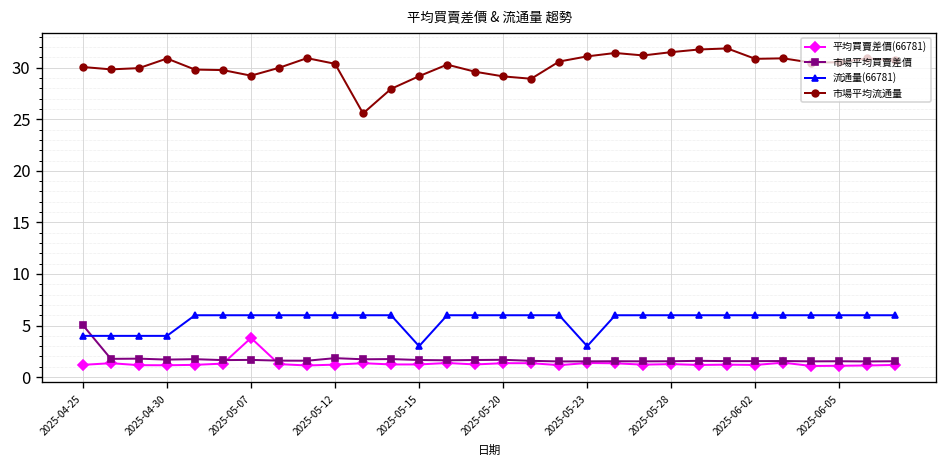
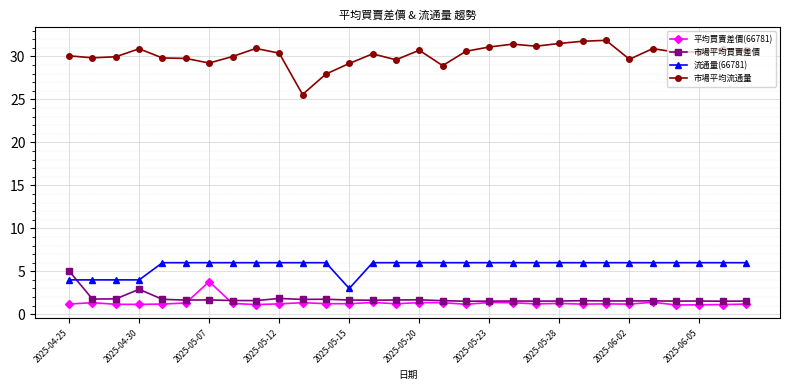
  {
    "平均買賣差價(66781)": {
      "2025-04-25": 1,
      "2025-04-30": 1,
      "2025-05-07": 4,
      "2025-05-12": 1,
      "2025-05-15": 1,
      "2025-05-20": 1,
      "2025-06-02": 1,
      "2025-06-05": 1
    },
    "市場平均買賣差價": {
      "2025-04-25": 5,
-     "2025-04-30": 2,
+     "2025-04-30": 3,
      "2025-05-07": 2,
      "2025-05-12": 2,
      "2025-05-15": 2,
      "2025-05-20": 2,
      "2025-06-02": 2,
      "2025-06-05": 2
    },
    "流通量(66781)": {
      "2025-04-25": 4,
      "2025-04-30": 4,
      "2025-05-07": 6,
      "2025-05-12": 6,
      "2025-05-15": 3,
      "2025-05-20": 6,
-     "2025-05-23": 3,
+     "2025-05-23": 6,
      "2025-05-28": 6,
      "2025-06-02": 6,
      "2025-06-05": 6
    },
    "市場平均流通量": {
      "2025-04-25": 30,
      "2025-04-30": 31,
      "2025-05-07": 29,
      "2025-05-12": 30,
      "2025-05-15": 29,
-     "2025-05-20": 29,
+     "2025-05-20": 31,
      "2025-05-23": 31,
      "2025-05-28": 32,
-     "2025-06-02": 31
+     "2025-06-02": 30
    }
  }
